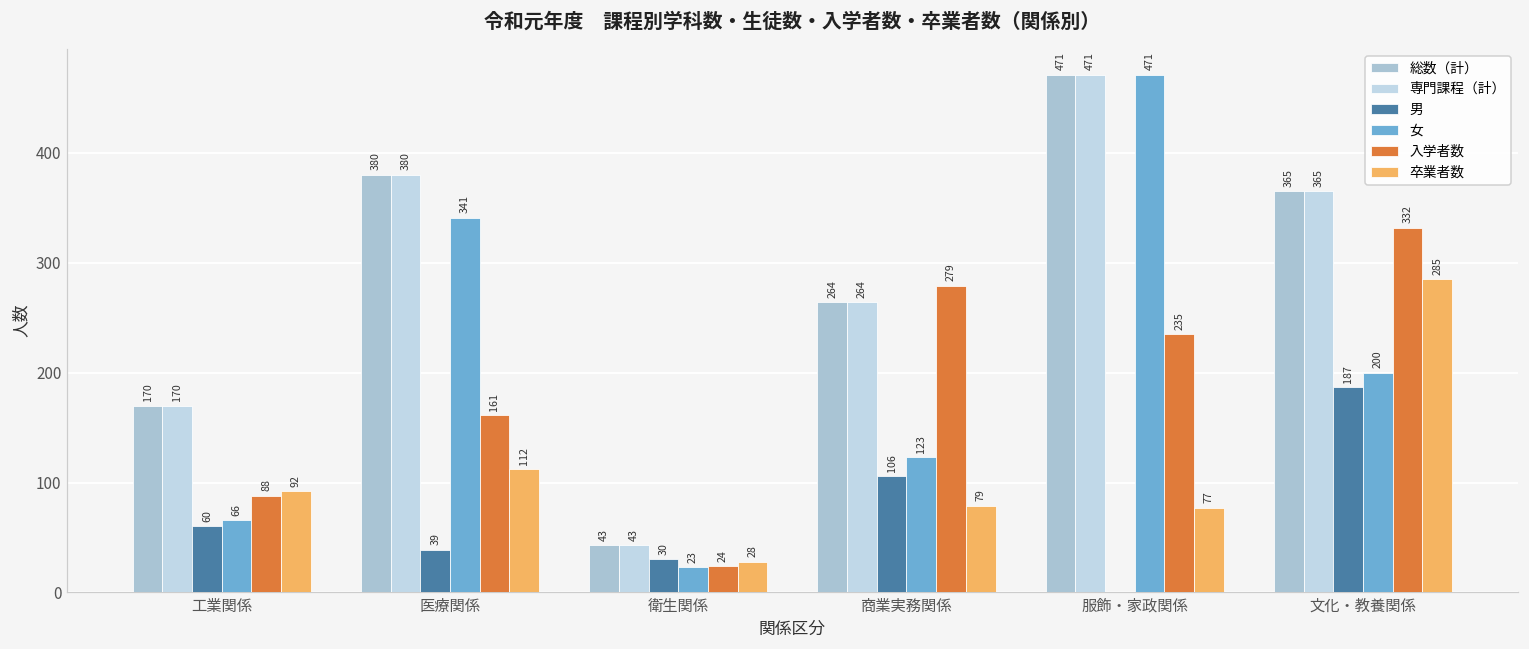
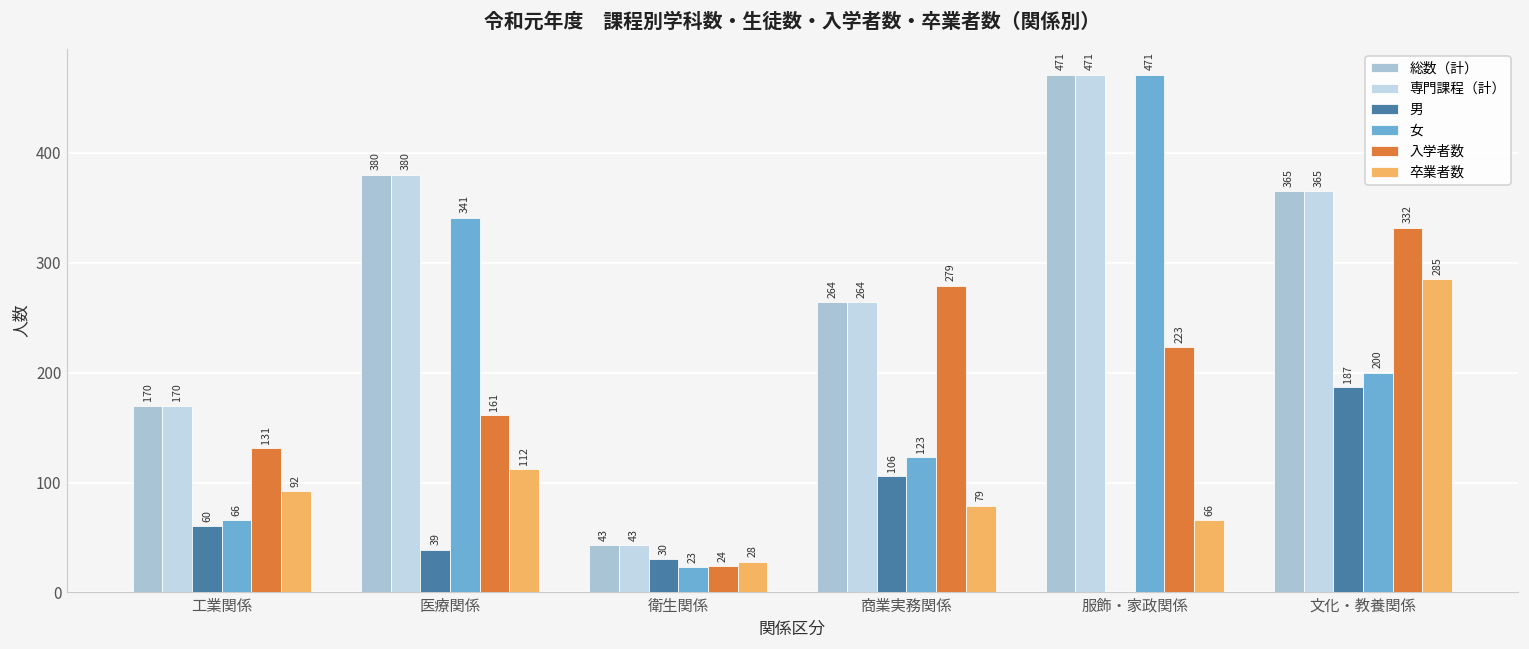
  {
    "男": {
      "工業関係": 60,
      "医療関係": 39,
      "衛生関係": 30,
      "商業実務関係": 106,
      "文化・教養関係": 187
    },
    "女": {
      "工業関係": 66,
      "医療関係": 341,
      "衛生関係": 23,
      "商業実務関係": 123,
      "服飾・家政関係": 471,
      "文化・教養関係": 200
    },
    "入学者数": {
-     "工業関係": 88,
+     "工業関係": 131,
      "医療関係": 161,
      "衛生関係": 24,
      "商業実務関係": 279,
-     "服飾・家政関係": 235,
+     "服飾・家政関係": 223,
      "文化・教養関係": 332
    },
    "卒業者数": {
      "工業関係": 92,
      "医療関係": 112,
      "衛生関係": 28,
      "商業実務関係": 79,
-     "服飾・家政関係": 77,
+     "服飾・家政関係": 66,
      "文化・教養関係": 285
    }
  }
